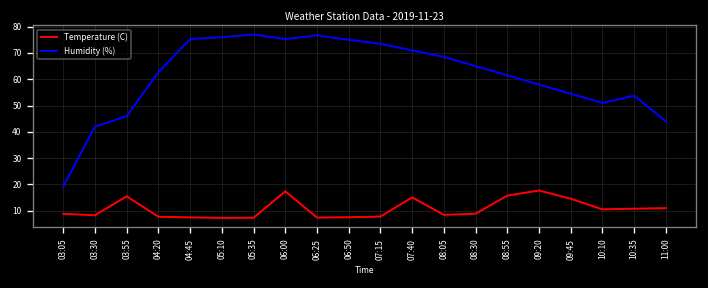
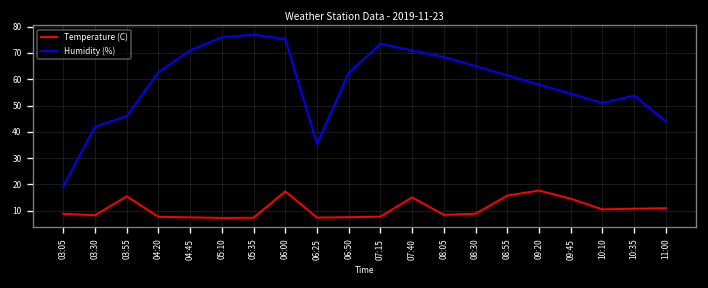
  {
    "Temperature (C)": {
      "03:05": 9,
      "03:30": 8,
      "03:55": 16,
      "04:20": 8,
      "04:45": 8,
      "05:10": 7,
      "05:35": 7,
      "06:00": 17,
      "06:25": 7,
      "06:50": 8,
      "07:15": 8,
      "07:40": 15,
      "08:05": 8,
      "08:30": 9,
      "08:55": 16,
      "09:20": 18,
      "09:45": 15,
      "10:10": 11,
      "10:35": 11,
      "11:00": 11
    },
    "Humidity (%)": {
      "03:05": 19,
      "03:30": 42,
      "03:55": 46,
      "04:20": 63,
-     "04:45": 75,
+     "04:45": 71,
      "05:10": 76,
      "05:35": 77,
      "06:00": 75,
-     "06:25": 77,
-     "06:50": 75,
+     "06:25": 35,
+     "06:50": 62,
      "07:15": 74,
      "07:40": 71,
      "08:05": 69,
      "08:30": 65,
      "08:55": 62,
      "09:20": 58,
      "09:45": 55,
      "10:10": 51,
      "10:35": 54,
      "11:00": 44
    }
  }
